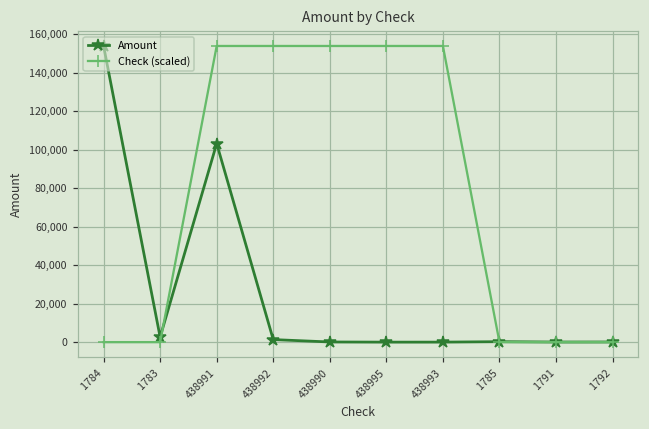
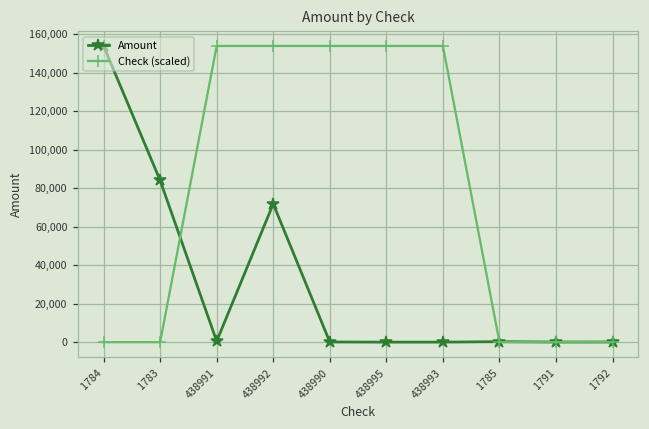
  {
    "Amount": {
-     "1783": "3,000",
-     "438991": "103,000",
-     "438992": "1,000",
+     "1783": "84,000",
+     "438991": "1,000",
+     "438992": "72,000",
      "438990": "0",
      "438995": "0",
      "438993": "0"
    },
    "Check (scaled)": {
      "1784": "0",
      "1783": "0",
      "438991": "154,000",
      "438992": "154,000",
      "438990": "154,000",
      "438995": "154,000",
      "438993": "154,000"
    }
  }
